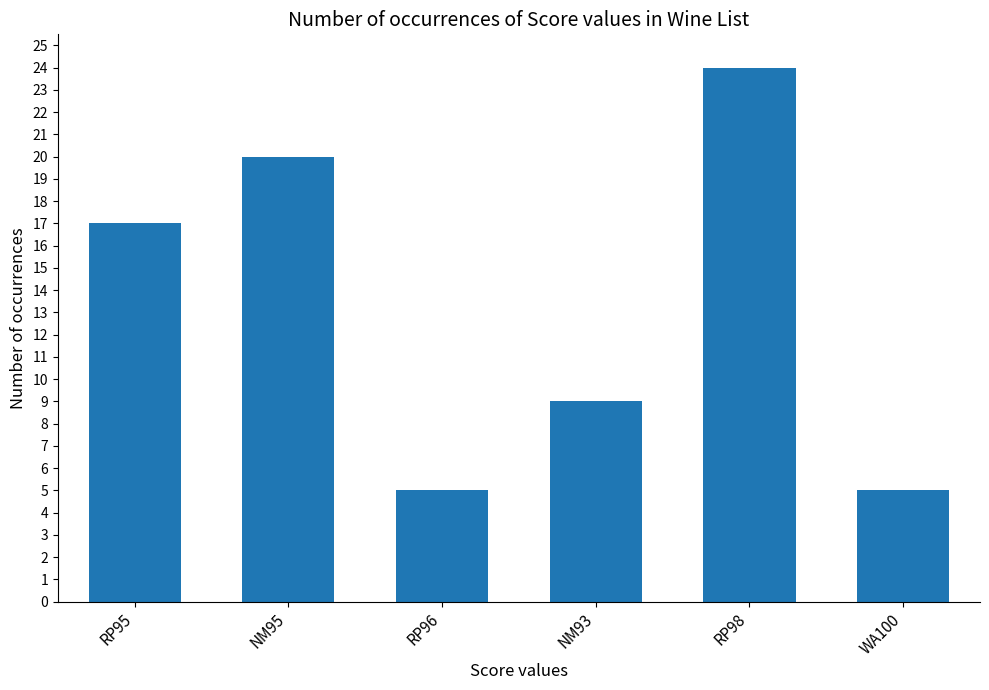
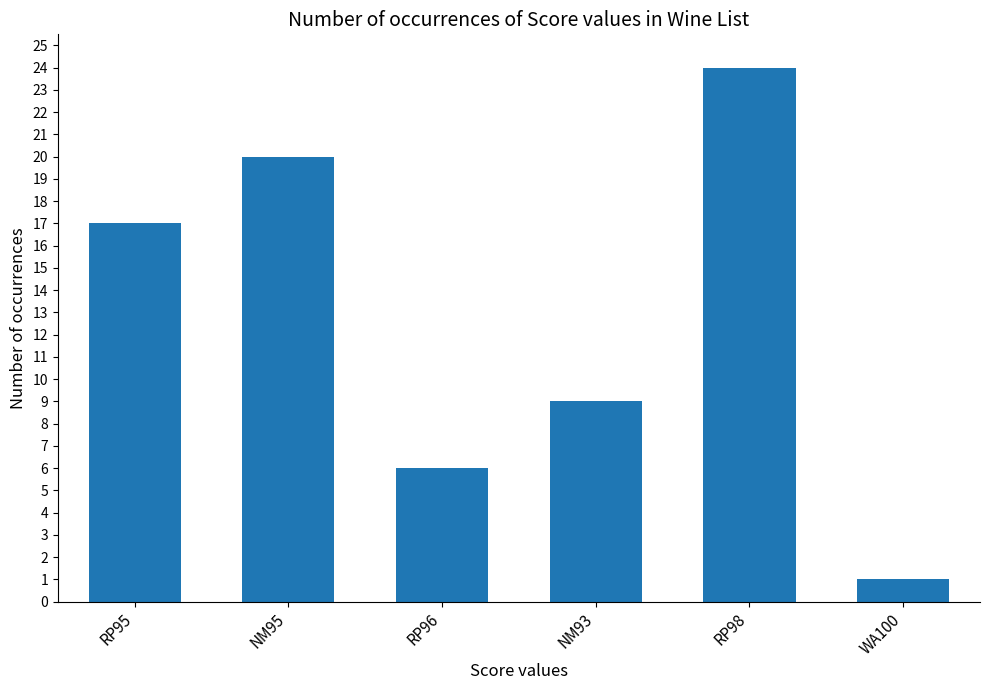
  {
    "RP95": 17,
    "NM95": 20,
-   "RP96": 5,
+   "RP96": 6,
    "NM93": 9,
    "RP98": 24,
-   "WA100": 5
+   "WA100": 1
  }
